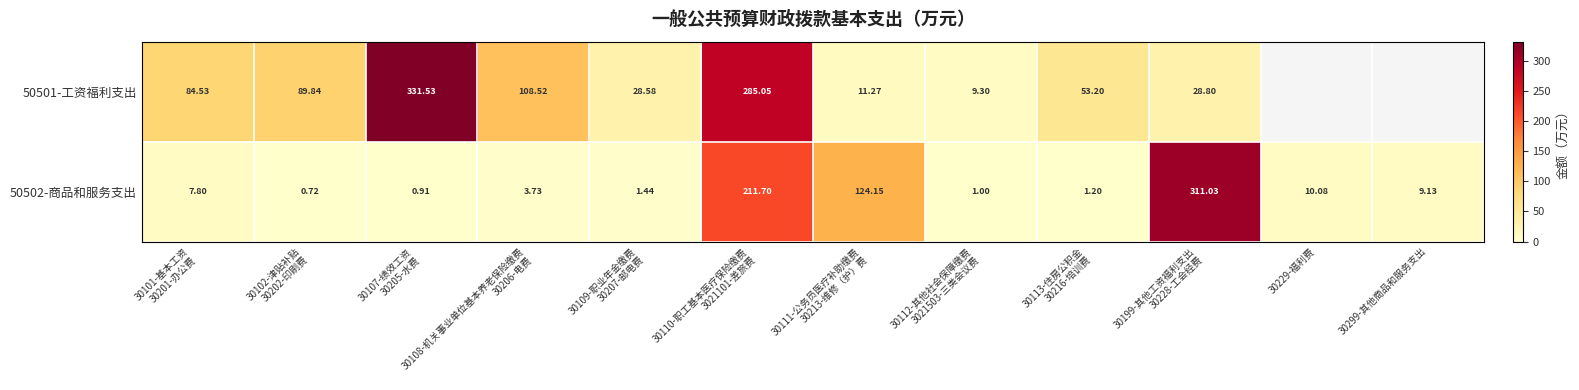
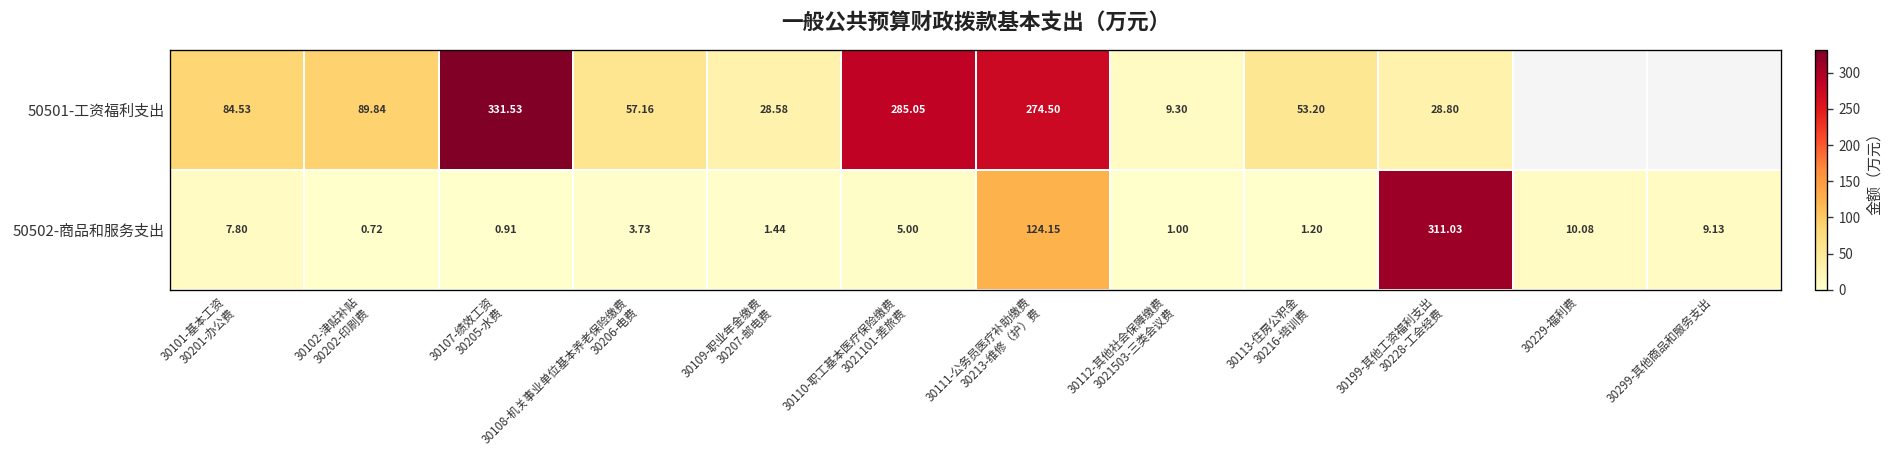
  {
    "50501-工资福利支出": {
      "30101-基本工资 30201-办公费": 84.53,
      "30102-津贴补贴 30202-印刷费": 89.84,
      "30107-绩效工资 30205-水费": 331.53,
-     "30108-机关事业单位基本养老保险缴费 30206-电费": 108.52,
+     "30108-机关事业单位基本养老保险缴费 30206-电费": 57.16,
      "30109-职业年金缴费 30207-邮电费": 28.58,
      "30110-职工基本医疗保险缴费 3021101-差旅费": 285.05,
-     "30111-公务员医疗补助缴费 30213-维修（护）费": 11.27,
+     "30111-公务员医疗补助缴费 30213-维修（护）费": 274.50,
      "30112-其他社会保障缴费 3021503-三类会议费": 9.30,
      "30113-住房公积金 30216-培训费": 53.20,
      "30199-其他工资福利支出 30228-工会经费": 28.80
    },
    "50502-商品和服务支出": {
      "30101-基本工资 30201-办公费": 7.80,
      "30102-津贴补贴 30202-印刷费": 0.72,
      "30107-绩效工资 30205-水费": 0.91,
      "30108-机关事业单位基本养老保险缴费 30206-电费": 3.73,
      "30109-职业年金缴费 30207-邮电费": 1.44,
-     "30110-职工基本医疗保险缴费 3021101-差旅费": 211.70,
+     "30110-职工基本医疗保险缴费 3021101-差旅费": 5.00,
      "30111-公务员医疗补助缴费 30213-维修（护）费": 124.15,
      "30112-其他社会保障缴费 3021503-三类会议费": 1.00,
      "30113-住房公积金 30216-培训费": 1.20,
      "30199-其他工资福利支出 30228-工会经费": 311.03,
      "30229-福利费": 10.08,
      "30299-其他商品和服务支出": 9.13
    }
  }
